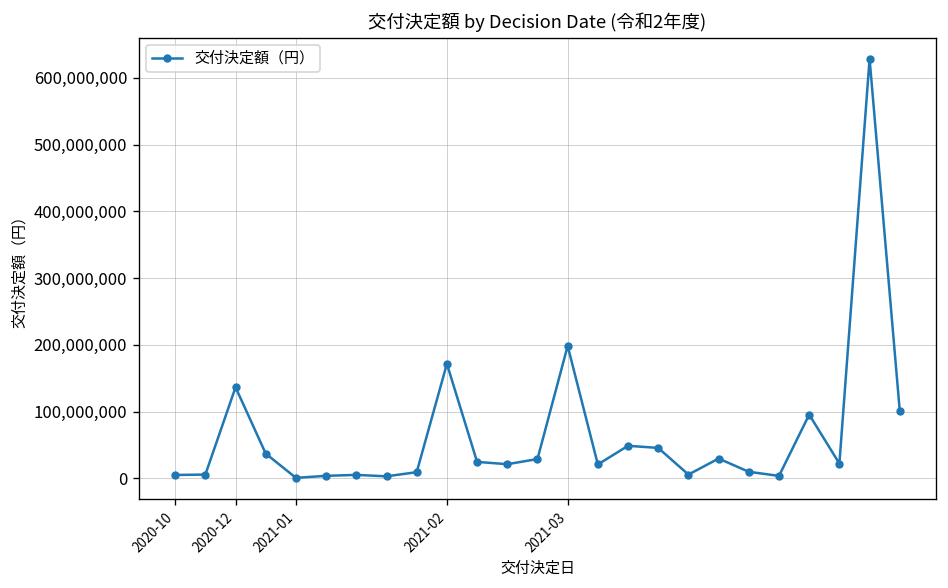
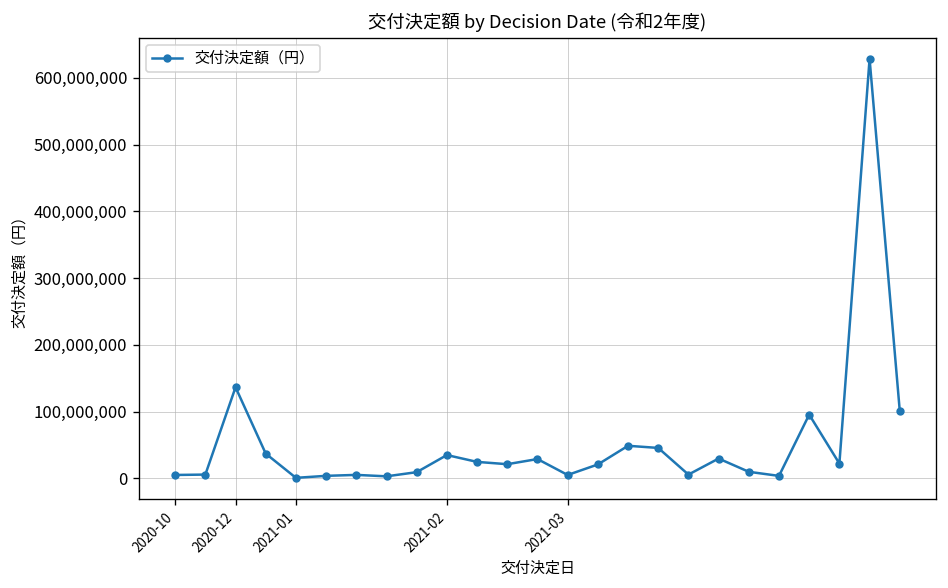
  {
    "2020-10": "0",
    "2020-12": "140,000,000",
    "2021-01": "0",
-   "2021-02": "170,000,000",
-   "2021-03": "200,000,000"
+   "2021-02": "30,000,000",
+   "2021-03": "0"
  }
